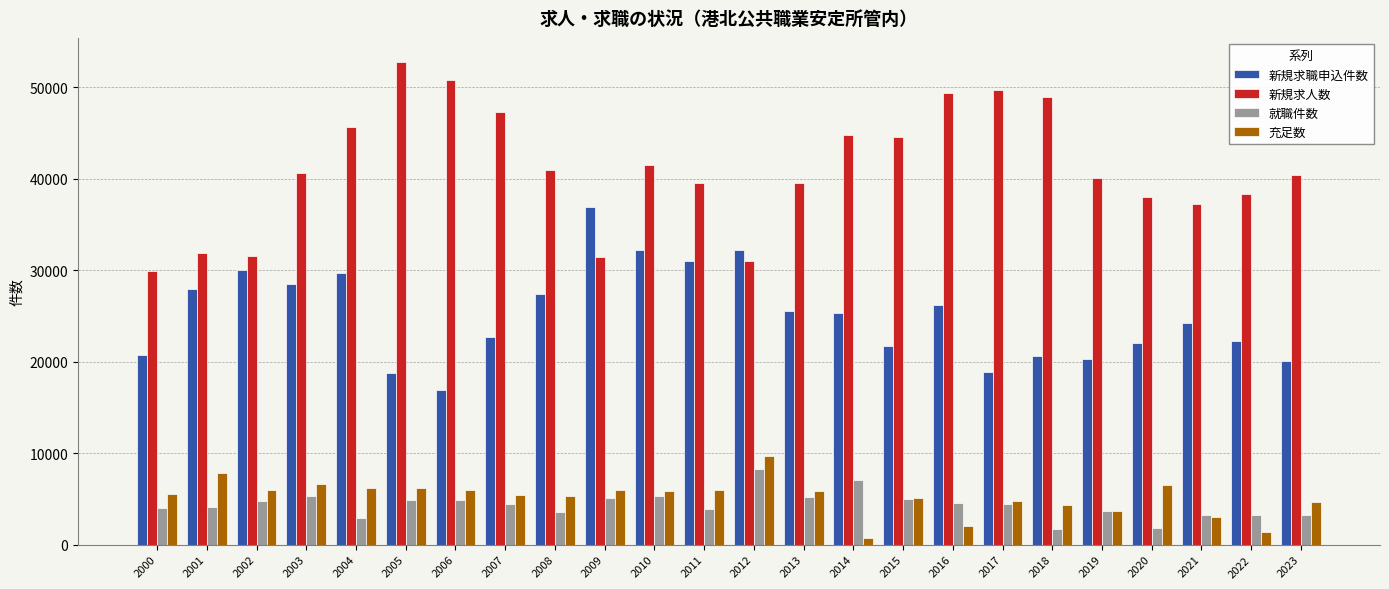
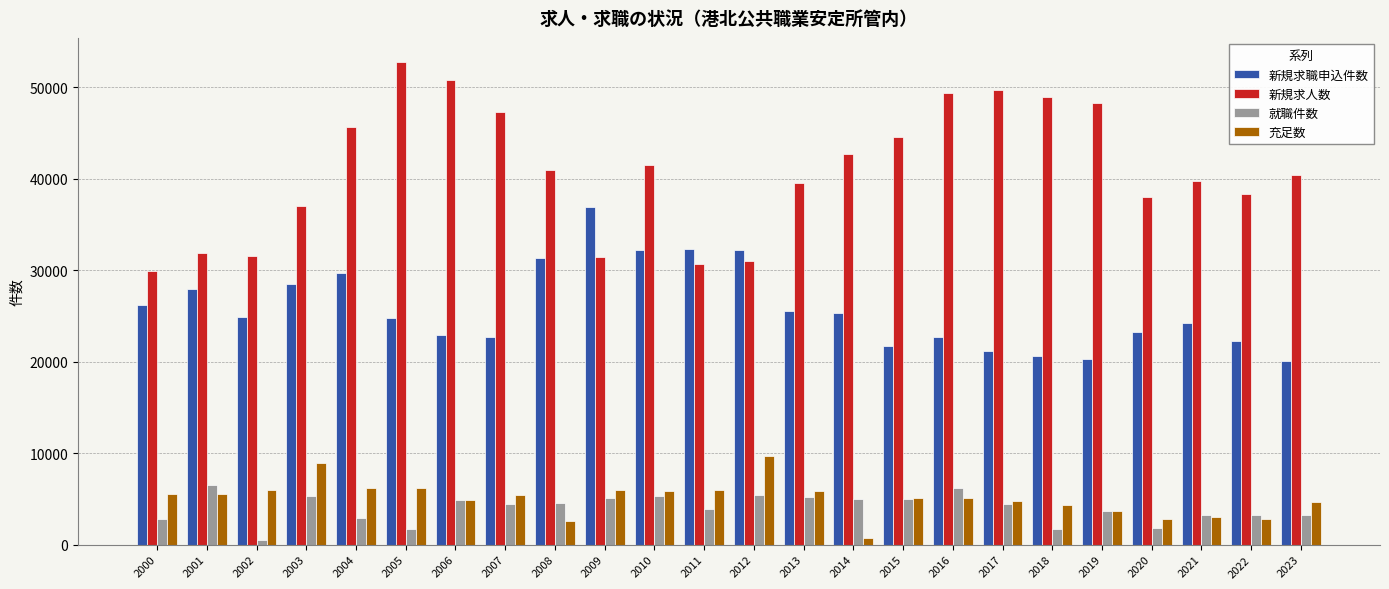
  {
    "新規求職申込件数": {
-     "2000": 21000,
+     "2000": 26000,
      "2001": 28000,
-     "2002": 30000,
+     "2002": 25000,
      "2003": 29000,
      "2004": 30000,
-     "2005": 19000,
-     "2006": 17000,
+     "2005": 25000,
+     "2006": 23000,
      "2007": 23000,
-     "2008": 27000,
+     "2008": 31000,
      "2009": 37000,
      "2010": 32000,
-     "2011": 31000,
+     "2011": 32000,
      "2012": 32000,
      "2013": 25000,
      "2014": 25000,
      "2015": 22000,
-     "2016": 26000,
-     "2017": 19000,
+     "2016": 23000,
+     "2017": 21000,
      "2018": 21000,
      "2019": 20000,
-     "2020": 22000,
+     "2020": 23000,
      "2021": 24000,
      "2022": 22000,
      "2023": 20000
    },
    "新規求人数": {
      "2000": 30000,
      "2001": 32000,
      "2002": 32000,
-     "2003": 41000,
+     "2003": 37000,
      "2004": 46000,
      "2005": 53000,
      "2006": 51000,
      "2007": 47000,
      "2008": 41000,
      "2009": 31000,
      "2010": 41000,
-     "2011": 40000,
+     "2011": 31000,
      "2012": 31000,
      "2013": 40000,
-     "2014": 45000,
+     "2014": 43000,
      "2015": 45000,
      "2016": 49000,
      "2017": 50000,
      "2018": 49000,
-     "2019": 40000,
+     "2019": 48000,
      "2020": 38000,
-     "2021": 37000,
+     "2021": 40000,
      "2022": 38000,
      "2023": 40000
    },
    "就職件数": {
-     "2000": 4000,
-     "2001": 4000,
-     "2002": 5000,
+     "2000": 3000,
+     "2001": 6000,
+     "2002": 1000,
      "2003": 5000,
      "2004": 3000,
-     "2005": 5000,
+     "2005": 2000,
      "2006": 5000,
      "2007": 4000,
-     "2008": 3500,
+     "2008": 4500,
      "2009": 5000,
      "2010": 5000,
      "2011": 4000,
-     "2012": 8000,
+     "2012": 5000,
      "2013": 5000,
-     "2014": 7000,
+     "2014": 5000,
      "2015": 5000,
-     "2016": 5000,
+     "2016": 6000,
      "2017": 4000,
      "2018": 2000,
      "2019": 4000,
      "2020": 2000,
      "2021": 3000,
      "2022": 3000,
      "2023": 3000
    },
    "充足数": {
      "2000": 6000,
-     "2001": 8000,
+     "2001": 6000,
      "2002": 6000,
-     "2003": 7000,
+     "2003": 9000,
      "2004": 6000,
      "2005": 6000,
-     "2006": 6000,
+     "2006": 5000,
      "2007": 5000,
-     "2008": 5000,
+     "2008": 3000,
      "2009": 6000,
      "2010": 6000,
      "2011": 6000,
      "2012": 10000,
      "2013": 6000,
      "2014": 1000,
      "2015": 5000,
-     "2016": 2000,
+     "2016": 5000,
      "2017": 5000,
      "2018": 4000,
      "2019": 4000,
-     "2020": 6000,
+     "2020": 3000,
      "2021": 3000,
-     "2022": 1000,
+     "2022": 3000,
      "2023": 5000
    }
  }
